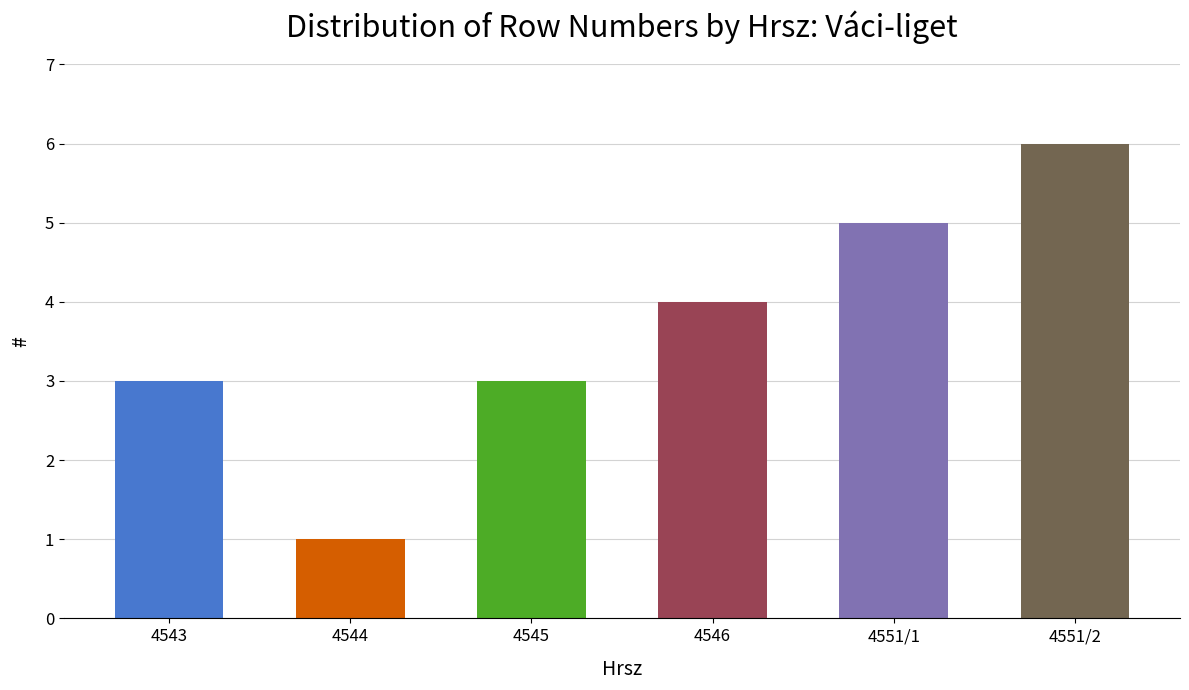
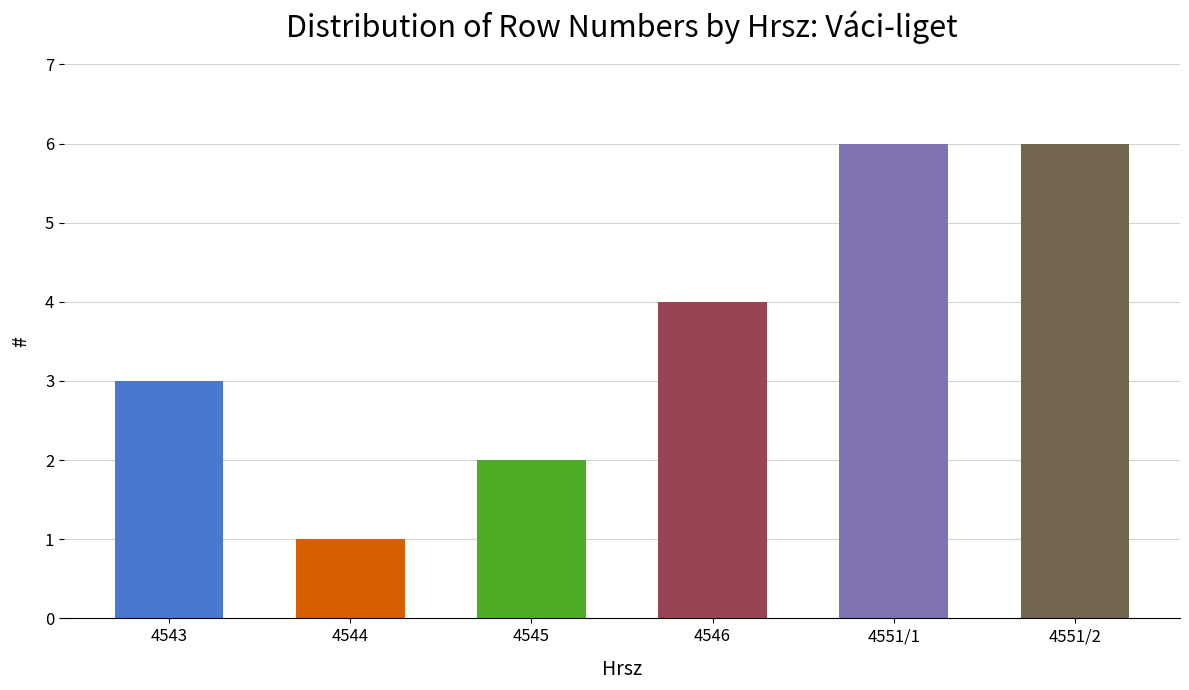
  {
    "4543": 3,
    "4544": 1,
-   "4545": 3,
+   "4545": 2,
    "4546": 4,
-   "4551/1": 5,
+   "4551/1": 6,
    "4551/2": 6
  }
